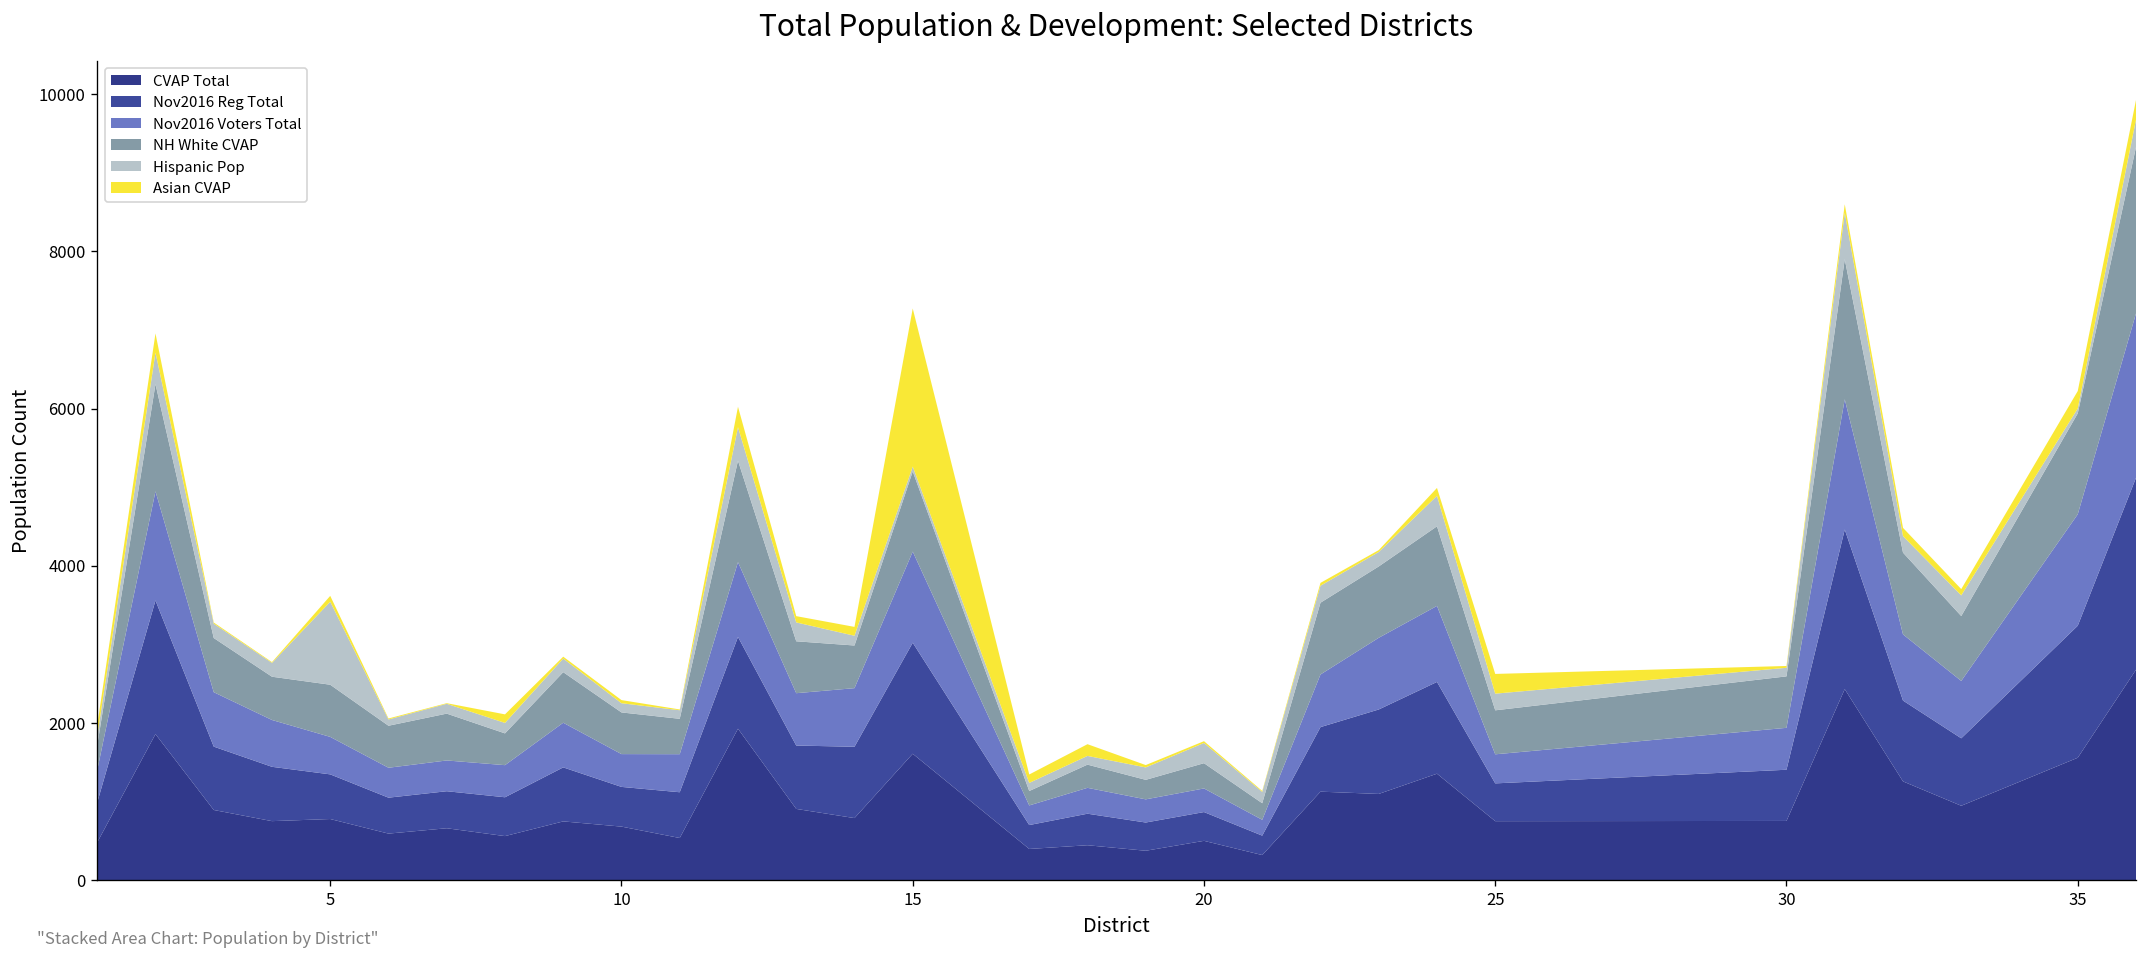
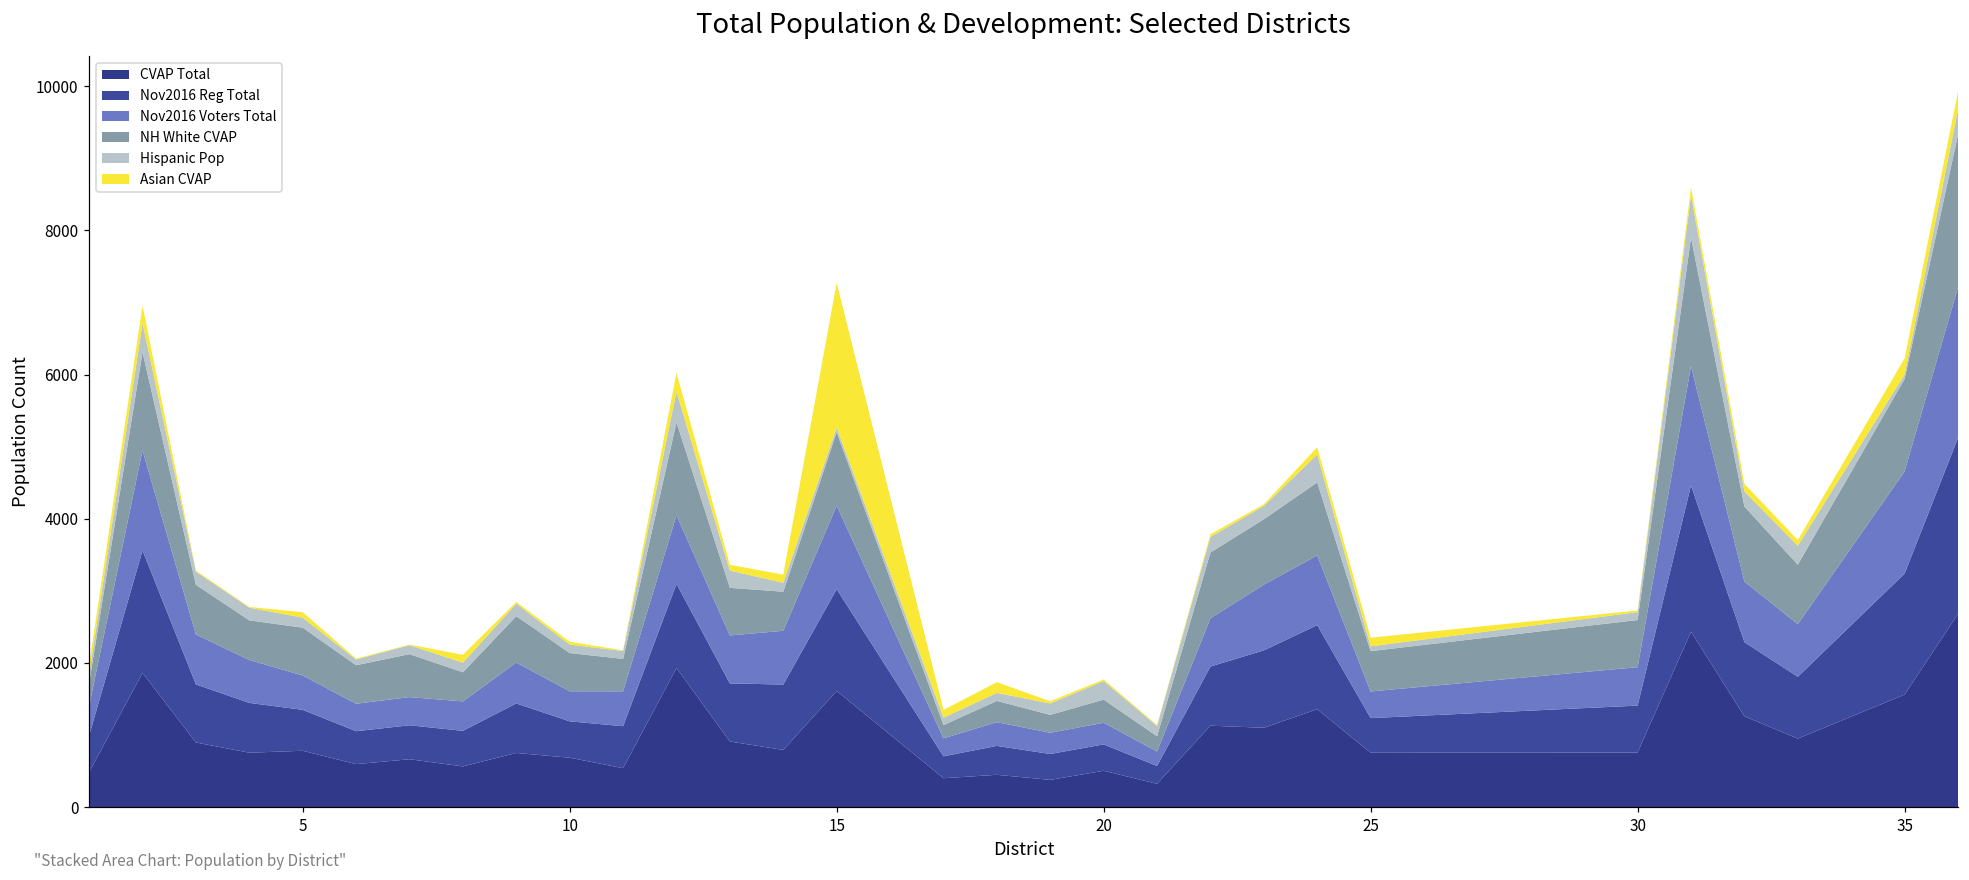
  {
    "Hispanic Pop": {
-     "5": 1100,
+     "5": 100,
      "10": 100,
      "15": 100,
-     "25": 200,
+     "25": 100,
      "35": 100
    },
    "Asian CVAP": {
      "5": 100,
      "10": 0,
      "15": 2000,
-     "25": 300,
+     "25": 100,
      "35": 200
    }
  }
